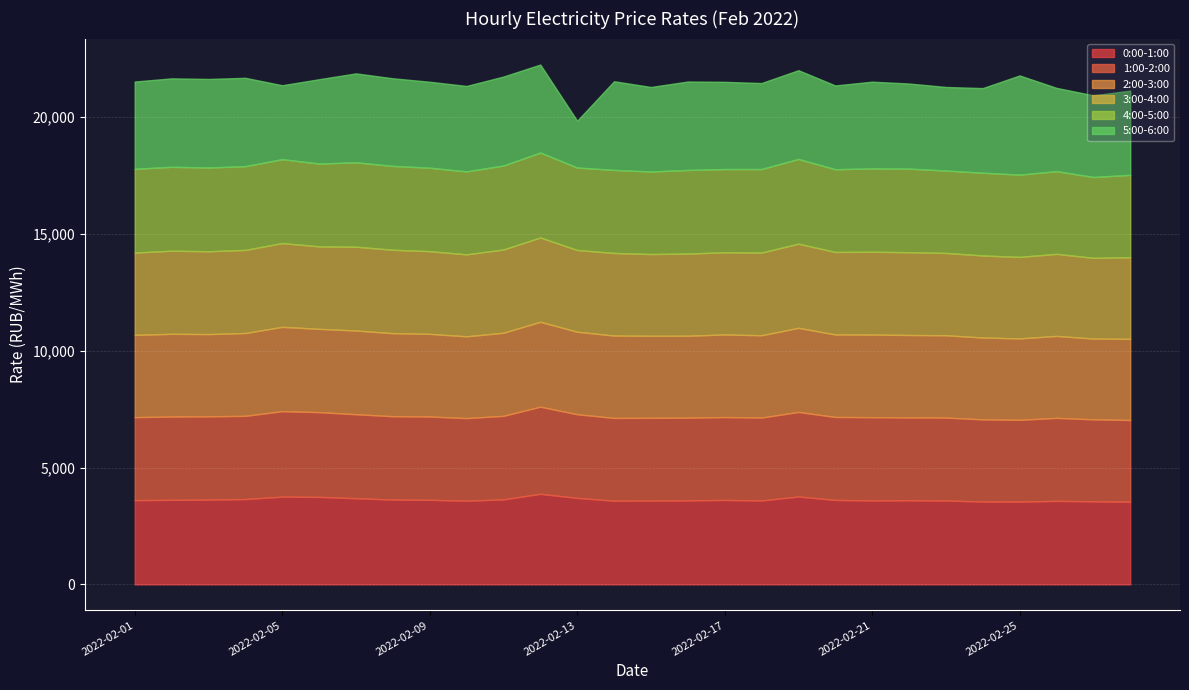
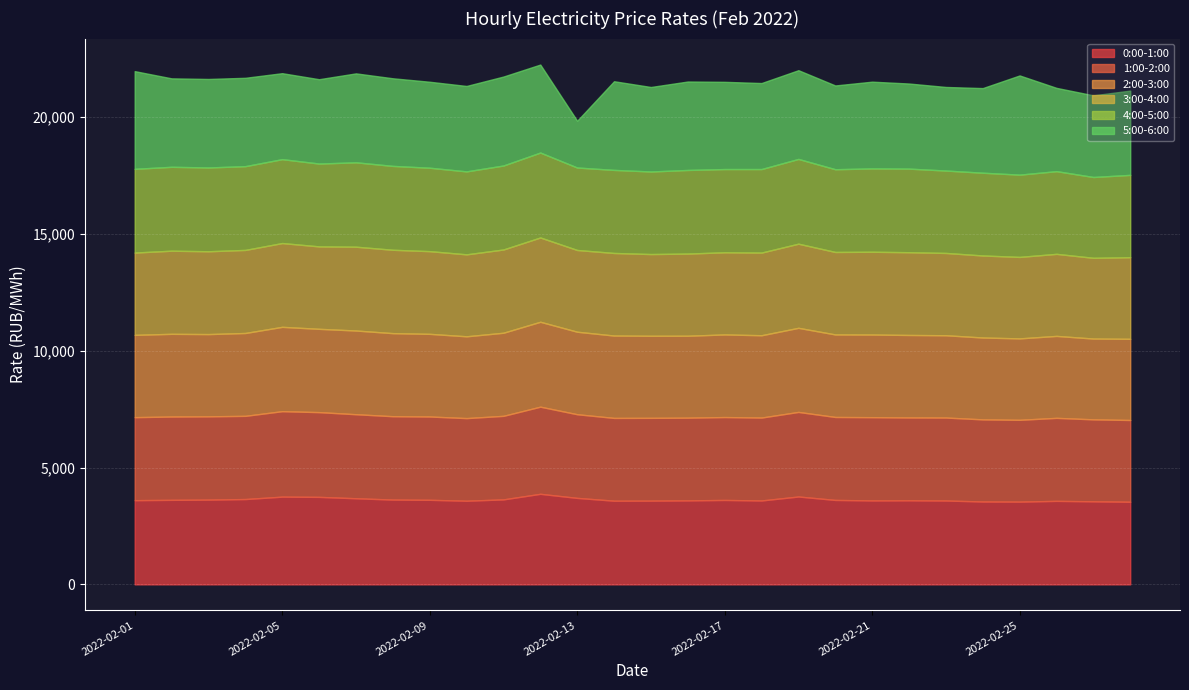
  {
    "5:00-6:00": {
-     "2022-02-01": "3,700",
-     "2022-02-05": "3,200",
+     "2022-02-01": "4,200",
+     "2022-02-05": "3,700",
      "2022-02-09": "3,700",
      "2022-02-13": "2,000",
      "2022-02-17": "3,700",
      "2022-02-21": "3,700",
      "2022-02-25": "4,200"
    }
  }
